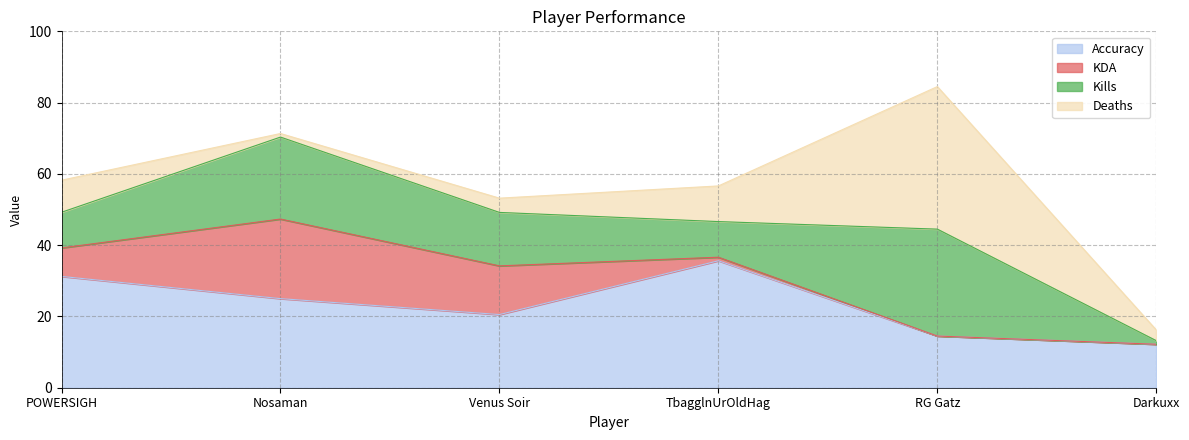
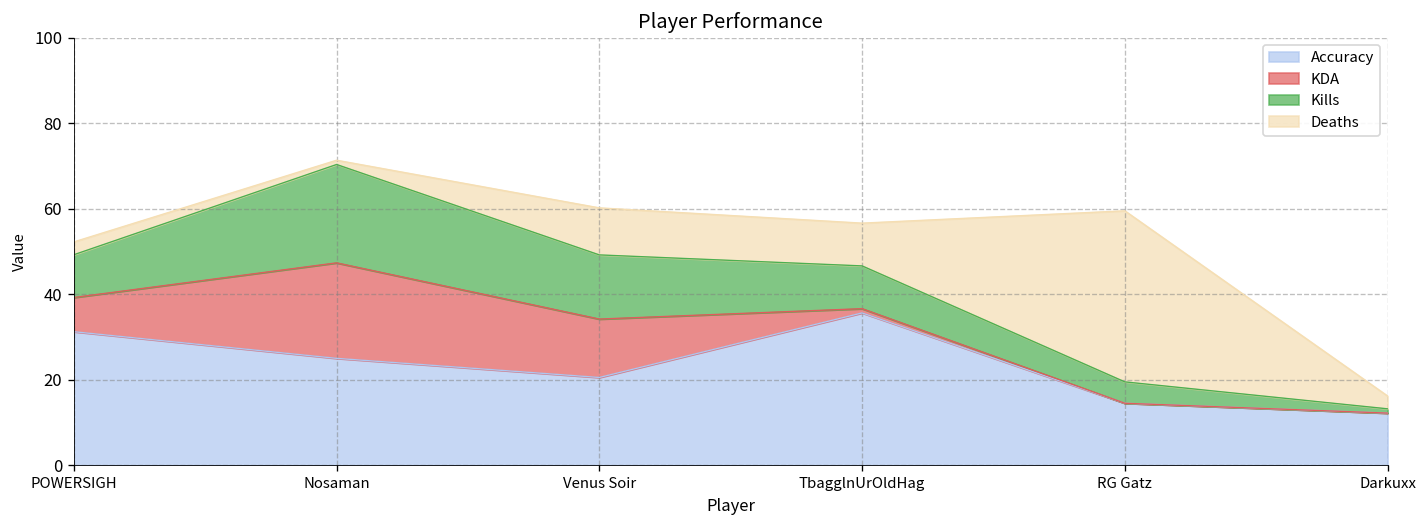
  {
    "Accuracy": {
      "POWERSIGH": 31,
      "Nosaman": 25,
      "Venus Soir": 21,
      "TbagglnUrOldHag": 36
    },
    "KDA": {
      "POWERSIGH": 8,
      "Nosaman": 22,
      "Venus Soir": 14,
      "TbagglnUrOldHag": 1
    },
    "Kills": {
      "POWERSIGH": 10,
      "Nosaman": 23,
      "Venus Soir": 15,
      "TbagglnUrOldHag": 10,
-     "RG Gatz": 30,
+     "RG Gatz": 5,
      "Darkuxx": 1
    },
    "Deaths": {
-     "POWERSIGH": 9,
+     "POWERSIGH": 3,
      "Nosaman": 1,
-     "Venus Soir": 4,
+     "Venus Soir": 11,
      "TbagglnUrOldHag": 10,
      "RG Gatz": 40,
      "Darkuxx": 3
    }
  }
